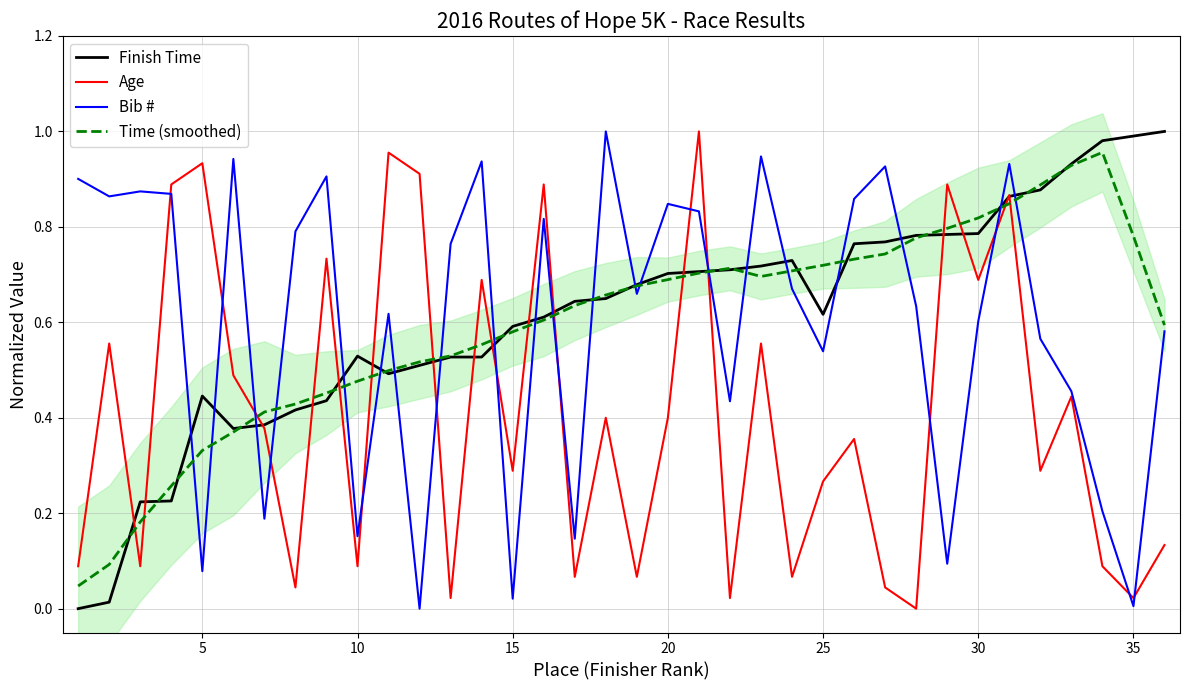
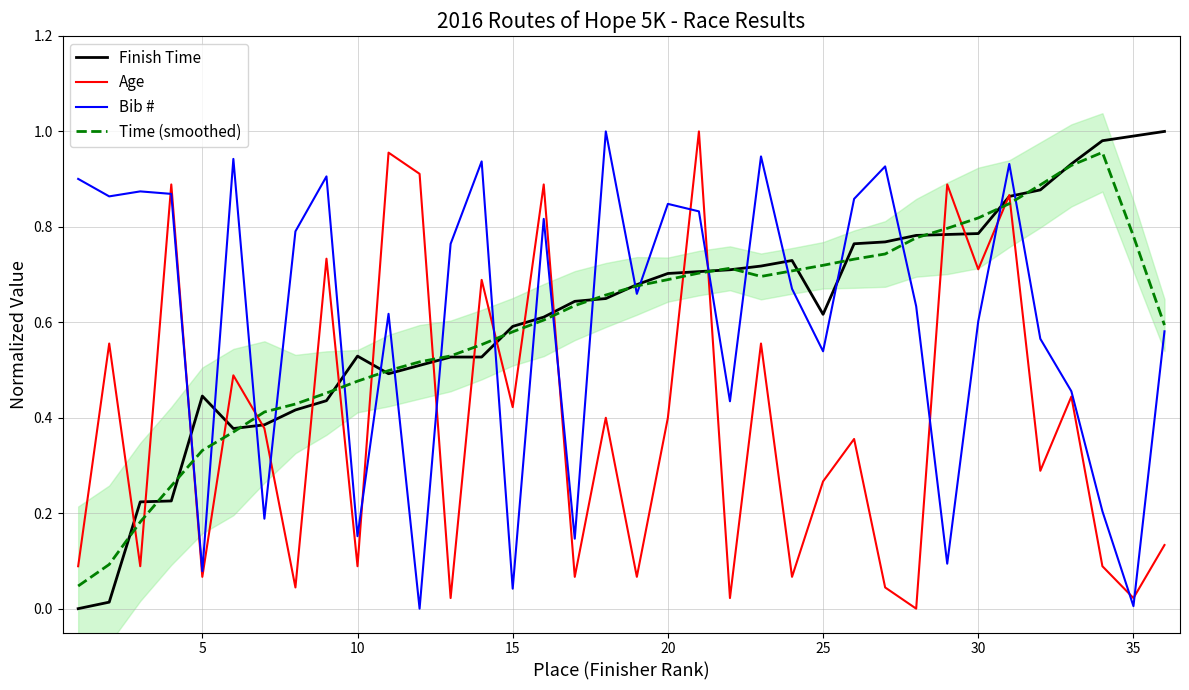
  {
    "Finish Time": {
      "5": 0.45,
      "10": 0.53,
      "15": 0.59,
      "20": 0.70,
      "25": 0.62,
      "30": 0.79,
      "35": 0.99
    },
    "Age": {
-     "5": 0.93,
+     "5": 0.07,
      "10": 0.09,
-     "15": 0.29,
+     "15": 0.42,
      "20": 0.40,
      "25": 0.27,
-     "30": 0.69,
+     "30": 0.71,
      "35": 0.02
    },
    "Bib #": {
      "5": 0.08,
      "10": 0.15,
-     "15": 0.02,
+     "15": 0.04,
      "20": 0.85,
      "25": 0.54,
      "30": 0.60,
      "35": 0.01
    },
    "Time (smoothed)": {
      "5": 0.33,
      "10": 0.48,
      "15": 0.58,
      "20": 0.69,
      "25": 0.72,
      "30": 0.82,
      "35": 0.78
    }
  }
